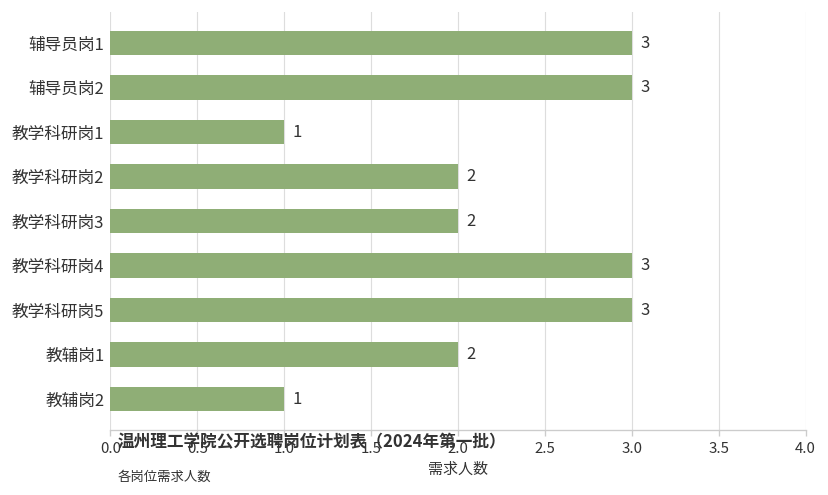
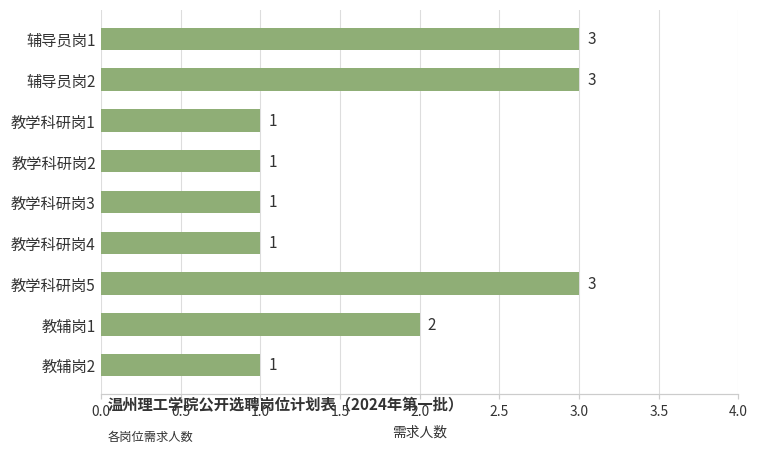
  {
    "辅导员岗1": 3,
    "辅导员岗2": 3,
    "教学科研岗1": 1,
-   "教学科研岗2": 2,
-   "教学科研岗3": 2,
-   "教学科研岗4": 3,
+   "教学科研岗2": 1,
+   "教学科研岗3": 1,
+   "教学科研岗4": 1,
    "教学科研岗5": 3,
    "教辅岗1": 2,
    "教辅岗2": 1
  }
